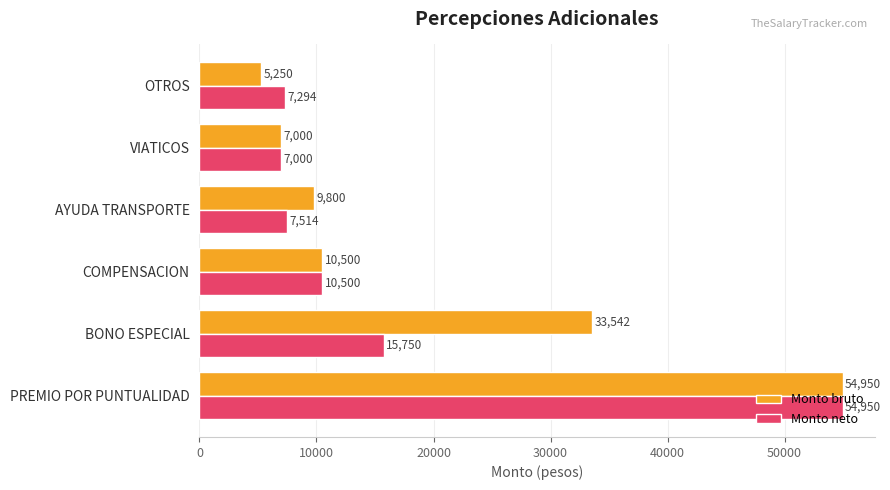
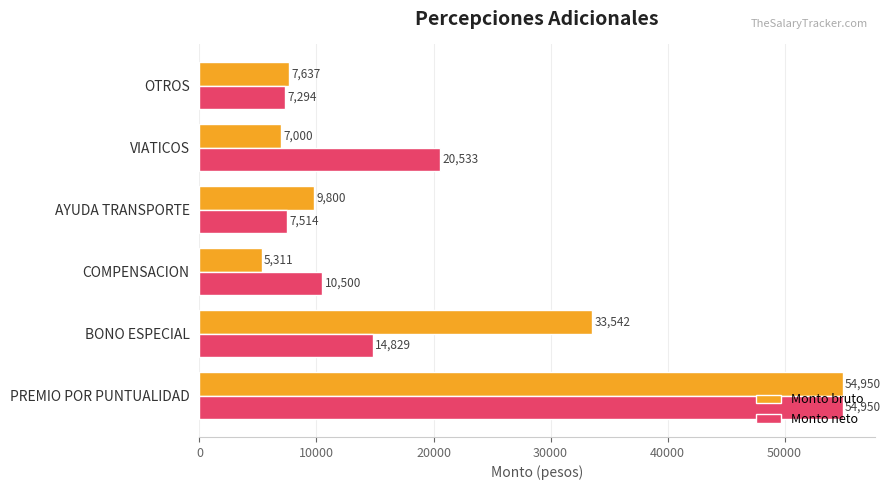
  {
    "Monto bruto": {
-     "OTROS": "5,250",
+     "OTROS": "7,637",
      "VIATICOS": "7,000",
      "AYUDA TRANSPORTE": "9,800",
-     "COMPENSACION": "10,500",
+     "COMPENSACION": "5,311",
      "BONO ESPECIAL": "33,542",
      "PREMIO POR PUNTUALIDAD": "54,950"
    },
    "Monto neto": {
      "OTROS": "7,294",
-     "VIATICOS": "7,000",
+     "VIATICOS": "20,533",
      "AYUDA TRANSPORTE": "7,514",
      "COMPENSACION": "10,500",
-     "BONO ESPECIAL": "15,750",
+     "BONO ESPECIAL": "14,829",
      "PREMIO POR PUNTUALIDAD": "54,950"
    }
  }
